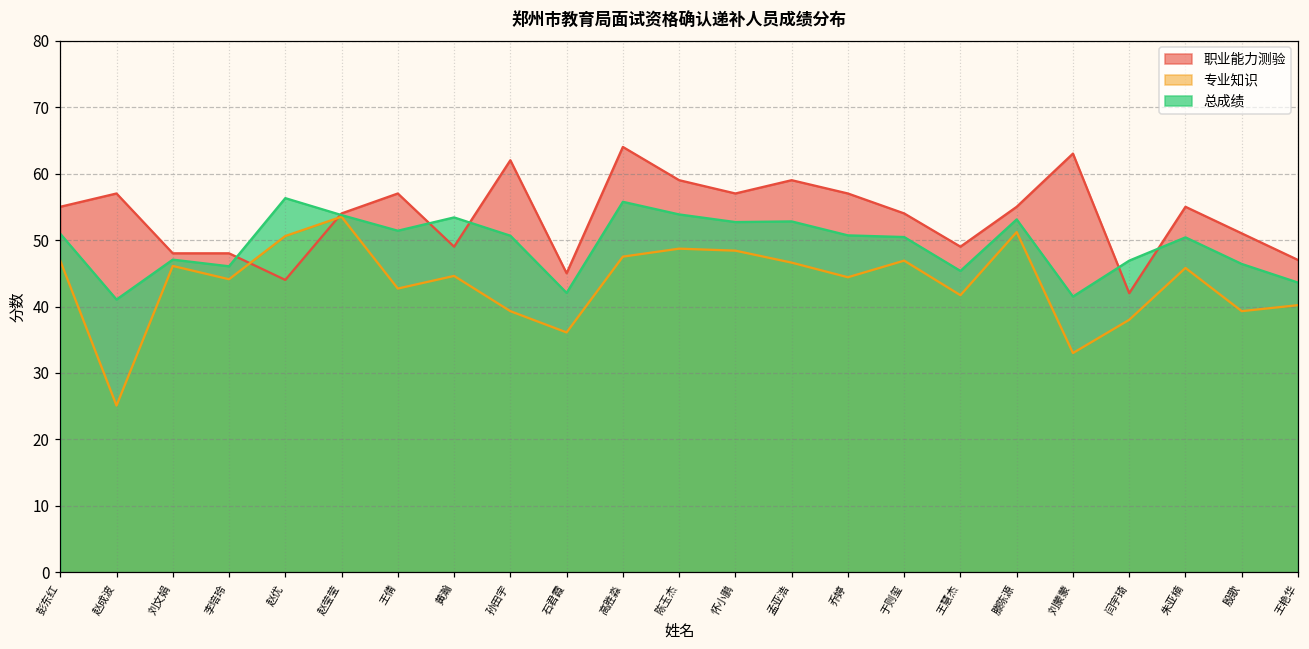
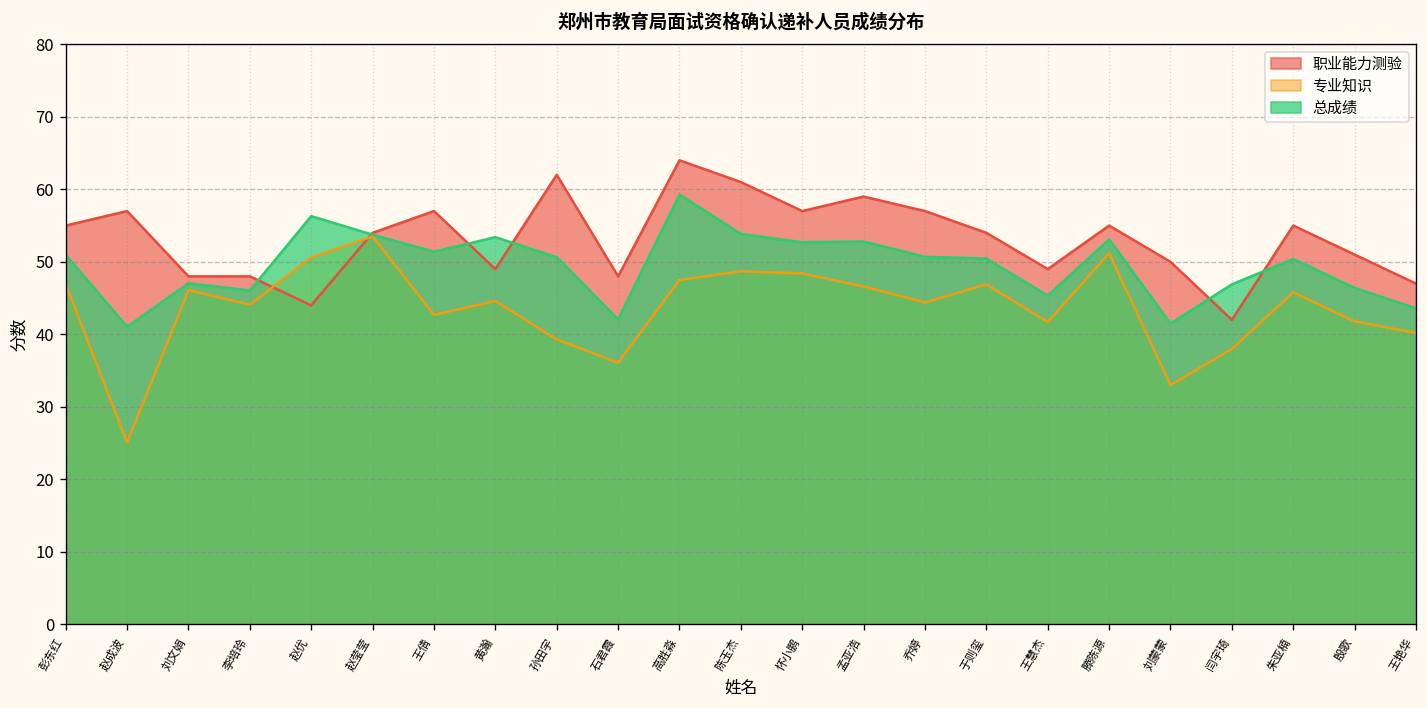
  {
    "职业能力测验": {
      "彭东红": 55,
      "赵成波": 57,
      "刘文娟": 48,
      "李培玲": 48,
      "赵优": 44,
      "王倩": 57,
      "黄瀚": 49,
      "孙田宇": 62,
-     "石君霞": 45,
+     "石君霞": 48,
      "高胜淼": 64,
-     "陈玉杰": 59,
+     "陈玉杰": 61,
      "怀小鹏": 57,
      "孟亚浩": 59,
      "乔婷": 57,
      "于则玺": 54,
      "王慧杰": 49,
      "滕陈源": 55,
-     "刘蒙蒙": 63,
+     "刘蒙蒙": 50,
      "闫宇琦": 42,
      "朱亚楠": 55,
      "殷歌": 51,
      "王艳华": 47
    },
    "专业知识": {
      "彭东红": 47,
      "赵成波": 25,
      "刘文娟": 46,
      "李培玲": 44,
      "赵优": 51,
      "王倩": 43,
      "黄瀚": 45,
      "孙田宇": 39,
      "石君霞": 36,
      "高胜淼": 48,
      "陈玉杰": 49,
      "怀小鹏": 48,
      "孟亚浩": 47,
      "乔婷": 44,
      "于则玺": 47,
      "王慧杰": 42,
      "滕陈源": 51,
      "刘蒙蒙": 33,
      "闫宇琦": 38,
      "朱亚楠": 46,
-     "殷歌": 39,
+     "殷歌": 42,
      "王艳华": 40
    },
    "总成绩": {
      "彭东红": 51,
      "赵成波": 41,
      "刘文娟": 47,
      "李培玲": 46,
      "赵优": 56,
      "王倩": 51,
      "黄瀚": 53,
      "孙田宇": 51,
      "石君霞": 42,
-     "高胜淼": 56,
+     "高胜淼": 59,
      "陈玉杰": 54,
      "怀小鹏": 53,
      "孟亚浩": 53,
      "乔婷": 51,
      "于则玺": 50,
      "王慧杰": 45,
      "滕陈源": 53,
      "刘蒙蒙": 42,
      "闫宇琦": 47,
      "朱亚楠": 50,
      "殷歌": 46,
      "王艳华": 44
    }
  }
